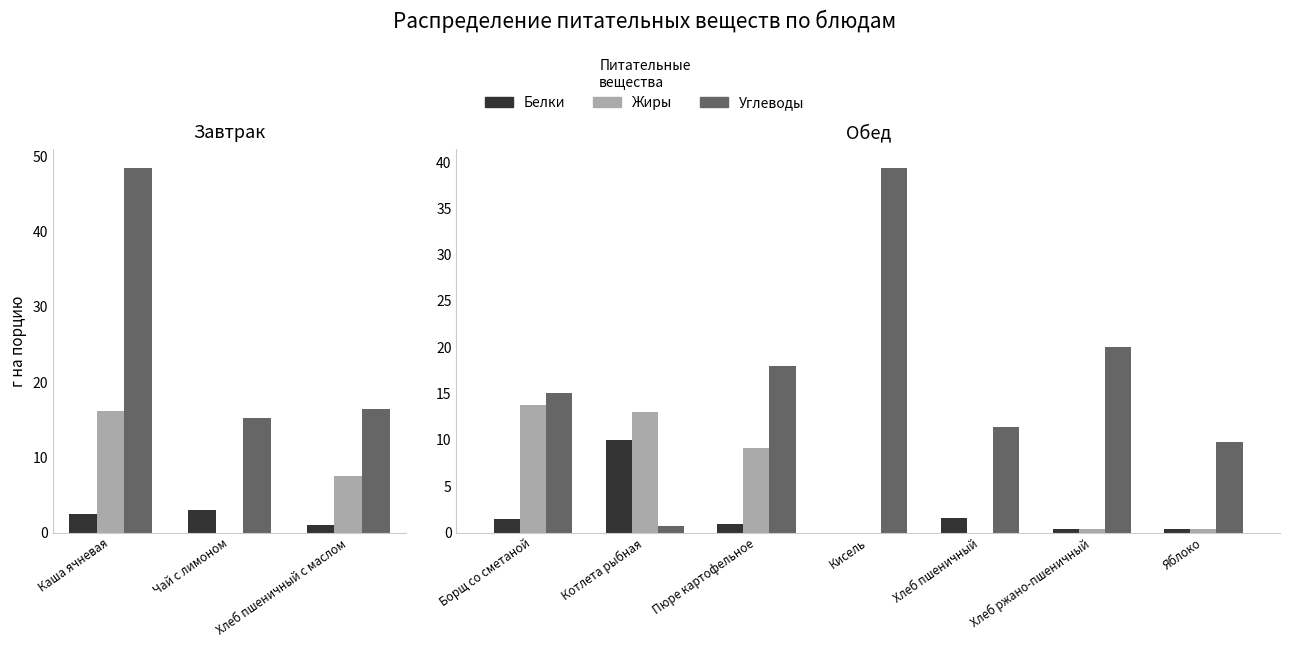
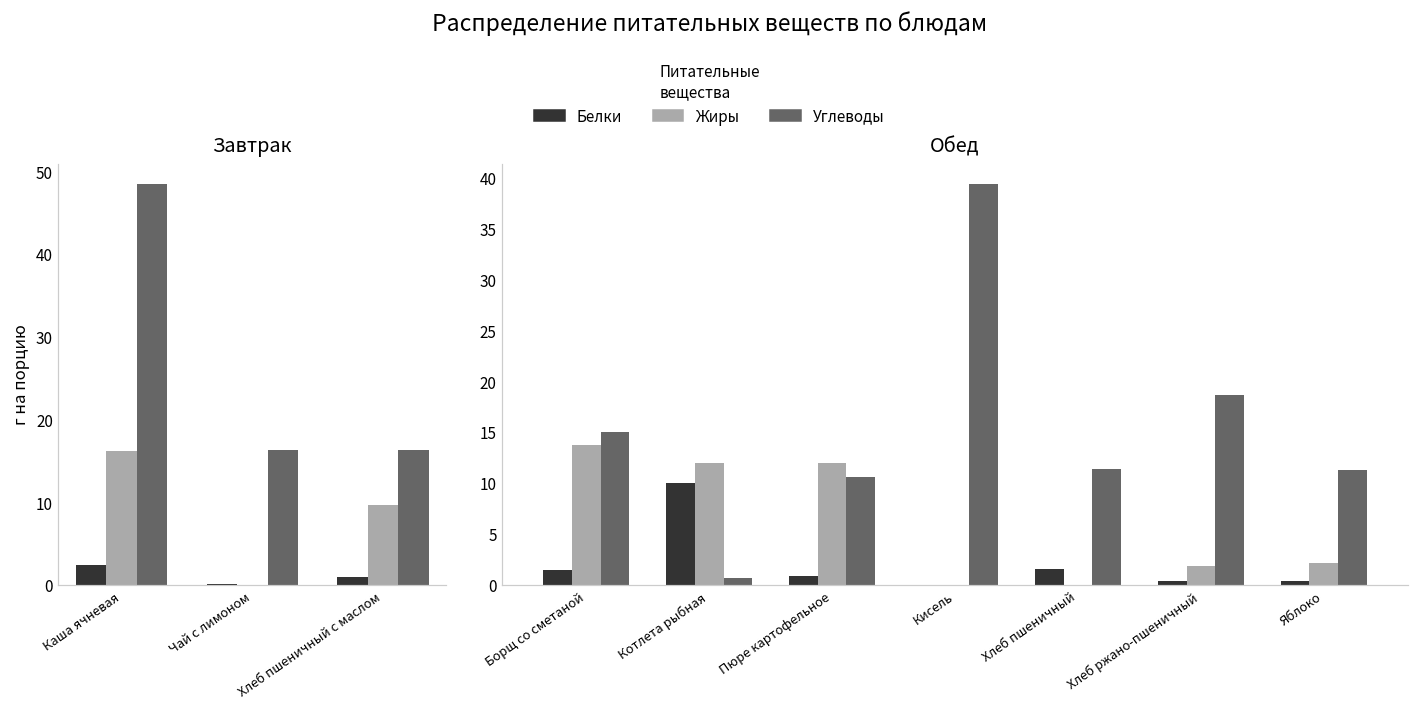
  {
    "Завтрак": {
      "Белки": {
        "Каша ячневая": 2,
-       "Чай с лимоном": 3,
+       "Чай с лимоном": 0,
        "Хлеб пшеничный с маслом": 1
      },
      "Жиры": {
        "Каша ячневая": 16,
        "Чай с лимоном": 0,
-       "Хлеб пшеничный с маслом": 7
+       "Хлеб пшеничный с маслом": 10
      },
      "Углеводы": {
        "Каша ячневая": 49,
-       "Чай с лимоном": 15,
+       "Чай с лимоном": 16,
        "Хлеб пшеничный с маслом": 16
      }
    },
    "Обед": {
      "Белки": {
        "Борщ со сметаной": 1,
        "Котлета рыбная": 10,
        "Пюре картофельное": 1,
        "Кисель": 0,
        "Хлеб пшеничный": 2,
        "Хлеб ржано-пшеничный": 0,
        "Яблоко": 0
      },
      "Жиры": {
        "Борщ со сметаной": 14,
-       "Котлета рыбная": 13,
-       "Пюре картофельное": 9,
+       "Котлета рыбная": 12,
+       "Пюре картофельное": 12,
        "Кисель": 0,
        "Хлеб пшеничный": 0,
-       "Хлеб ржано-пшеничный": 0,
-       "Яблоко": 0
+       "Хлеб ржано-пшеничный": 2,
+       "Яблоко": 2
      },
      "Углеводы": {
        "Борщ со сметаной": 15,
        "Котлета рыбная": 1,
-       "Пюре картофельное": 18,
+       "Пюре картофельное": 11,
        "Кисель": 39,
        "Хлеб пшеничный": 11,
-       "Хлеб ржано-пшеничный": 20,
-       "Яблоко": 10
+       "Хлеб ржано-пшеничный": 19,
+       "Яблоко": 11
      }
    }
  }
